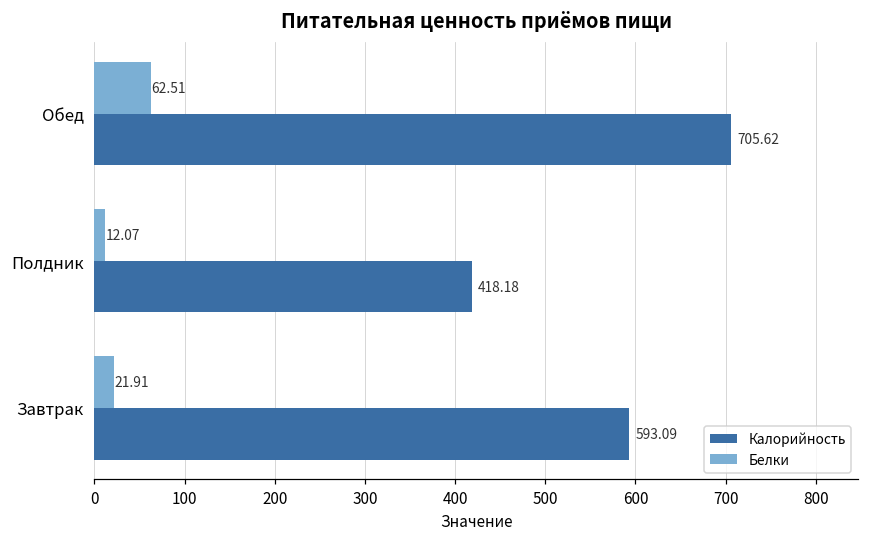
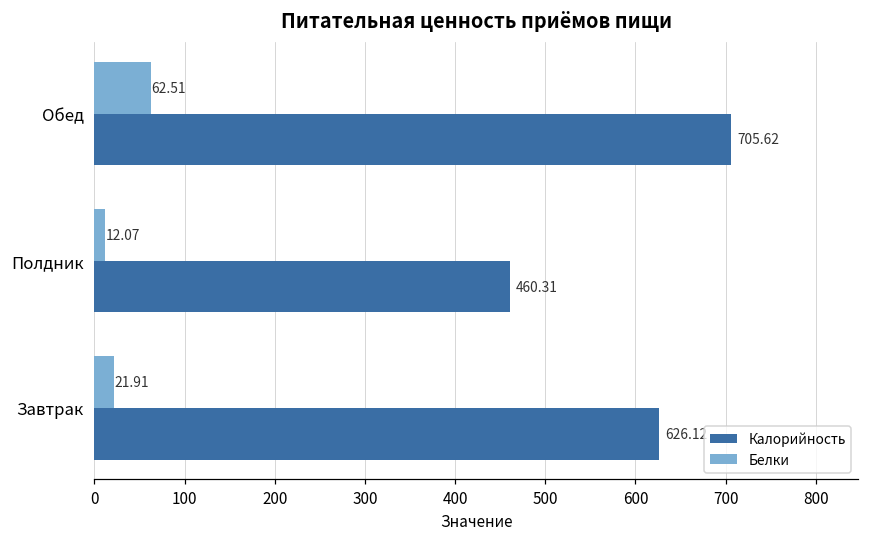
  {
    "Калорийность": {
      "Обед": 705.62,
-     "Полдник": 418.18,
-     "Завтрак": 593.09
+     "Полдник": 460.31,
+     "Завтрак": 626.12
    },
    "Белки": {
      "Обед": 62.51,
      "Полдник": 12.07,
      "Завтрак": 21.91
    }
  }
